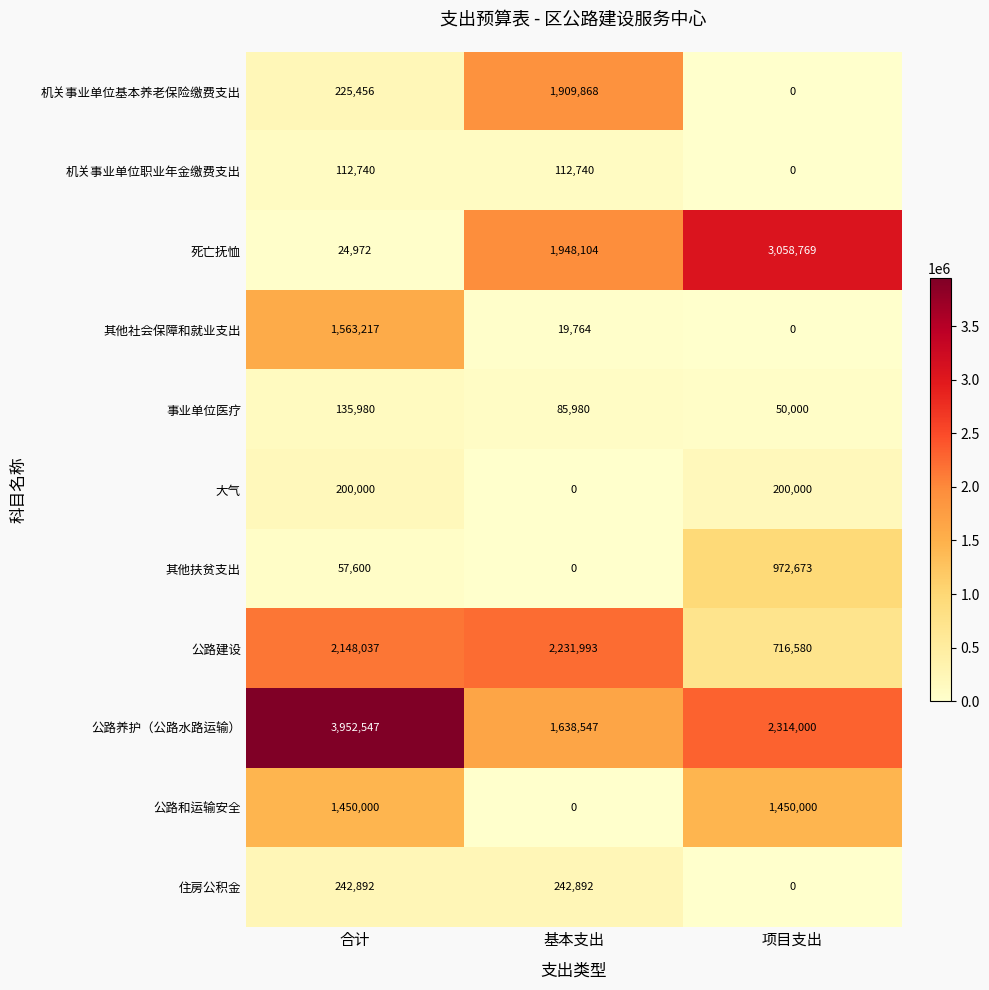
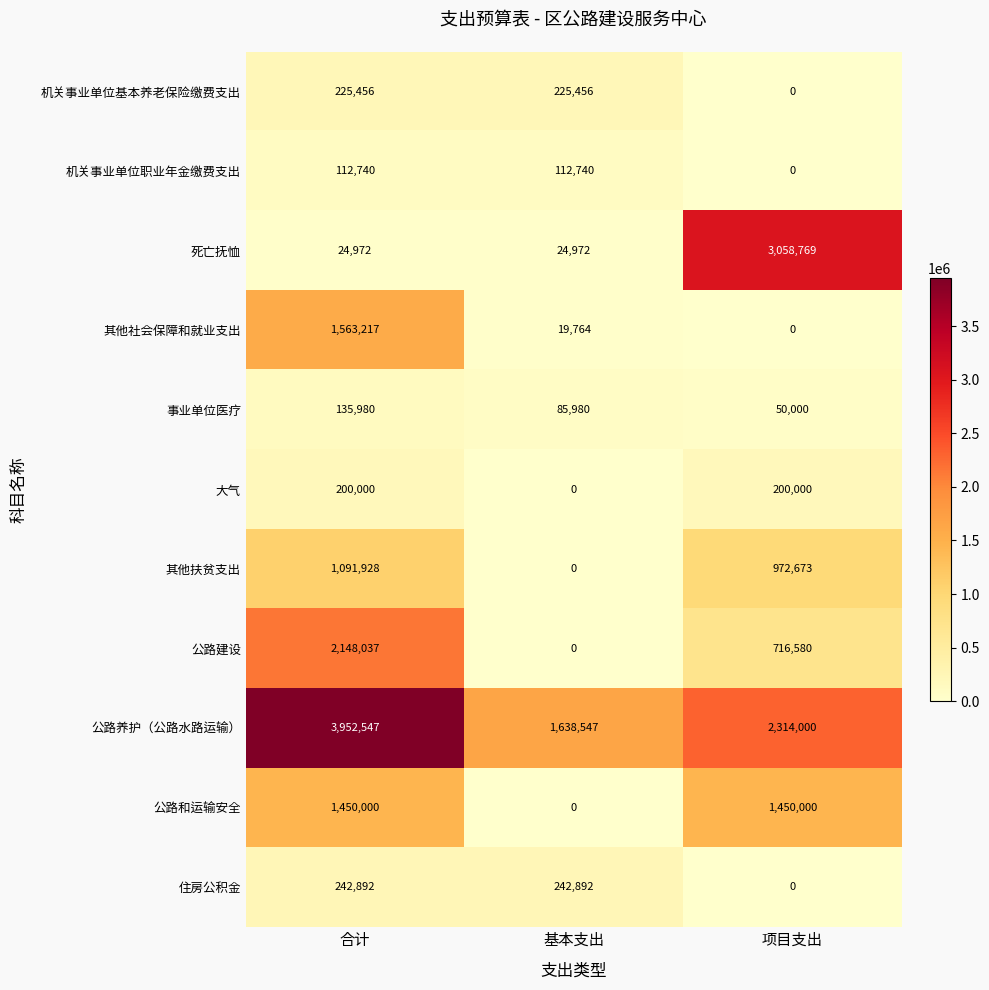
  {
    "机关事业单位基本养老保险缴费支出": {
      "合计": "225,456",
-     "基本支出": "1,909,868",
+     "基本支出": "225,456",
      "项目支出": "0"
    },
    "机关事业单位职业年金缴费支出": {
      "合计": "112,740",
      "基本支出": "112,740",
      "项目支出": "0"
    },
    "死亡抚恤": {
      "合计": "24,972",
-     "基本支出": "1,948,104",
+     "基本支出": "24,972",
      "项目支出": "3,058,769"
    },
    "其他社会保障和就业支出": {
      "合计": "1,563,217",
      "基本支出": "19,764",
      "项目支出": "0"
    },
    "事业单位医疗": {
      "合计": "135,980",
      "基本支出": "85,980",
      "项目支出": "50,000"
    },
    "大气": {
      "合计": "200,000",
      "基本支出": "0",
      "项目支出": "200,000"
    },
    "其他扶贫支出": {
-     "合计": "57,600",
+     "合计": "1,091,928",
      "基本支出": "0",
      "项目支出": "972,673"
    },
    "公路建设": {
      "合计": "2,148,037",
-     "基本支出": "2,231,993",
+     "基本支出": "0",
      "项目支出": "716,580"
    },
    "公路养护（公路水路运输）": {
      "合计": "3,952,547",
      "基本支出": "1,638,547",
      "项目支出": "2,314,000"
    },
    "公路和运输安全": {
      "合计": "1,450,000",
      "基本支出": "0",
      "项目支出": "1,450,000"
    },
    "住房公积金": {
      "合计": "242,892",
      "基本支出": "242,892",
      "项目支出": "0"
    }
  }
